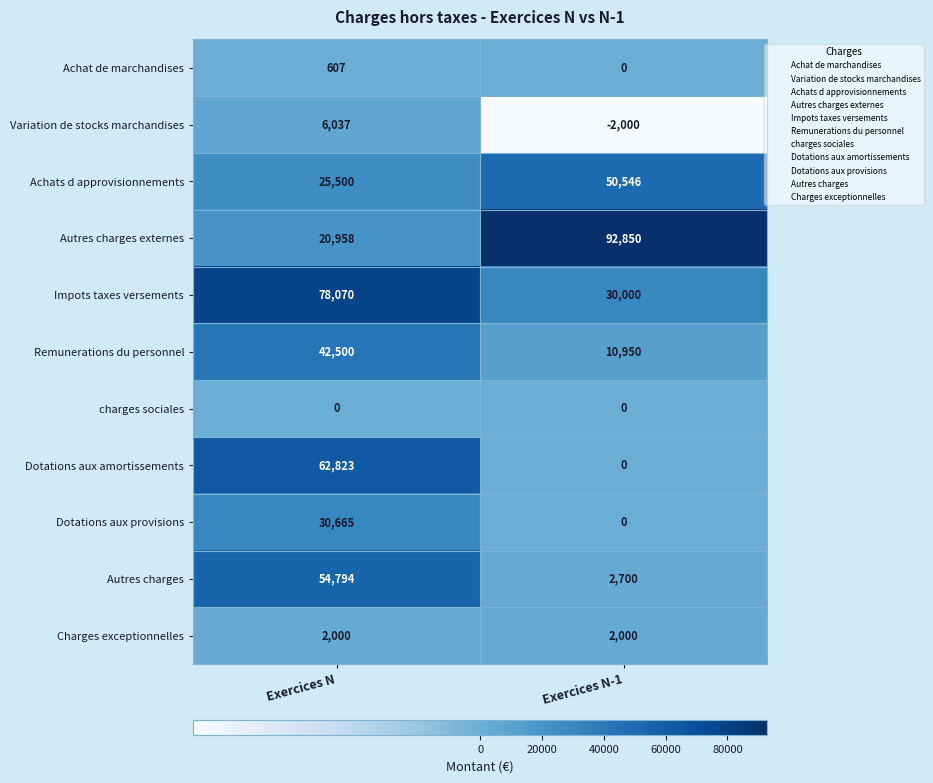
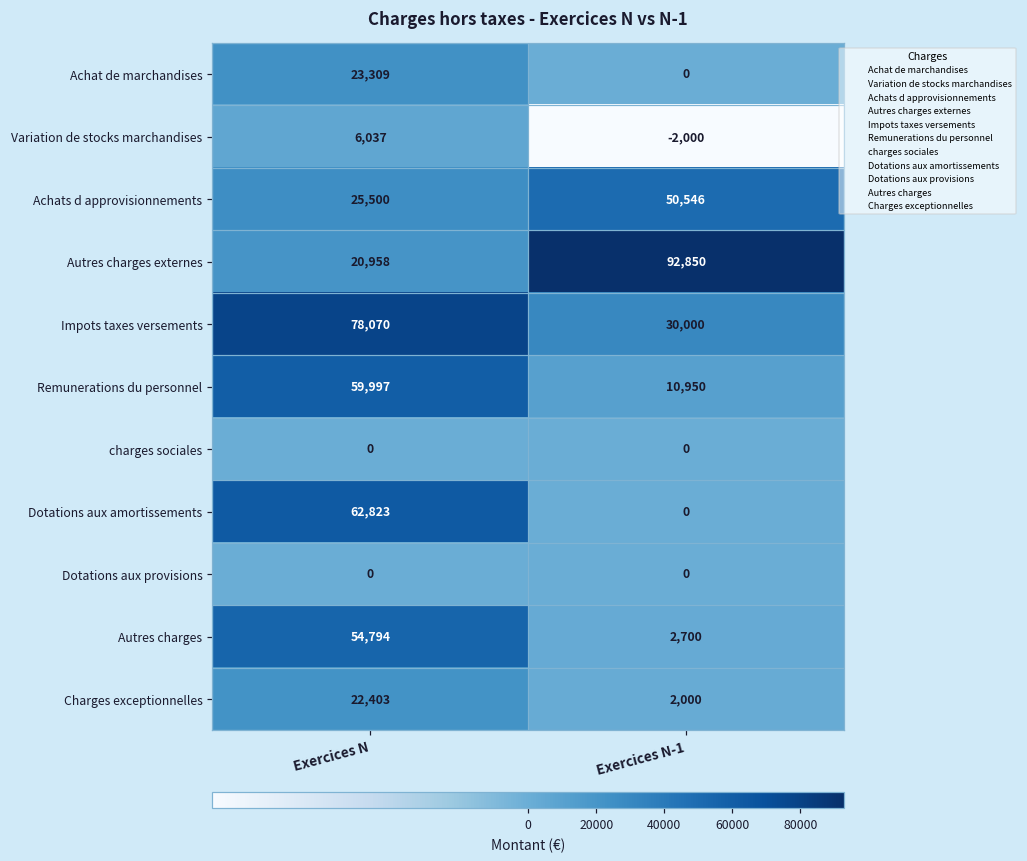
  {
    "Achat de marchandises": {
-     "Exercices N": "607",
+     "Exercices N": "23,309",
      "Exercices N-1": "0"
    },
    "Variation de stocks marchandises": {
      "Exercices N": "6,037",
      "Exercices N-1": "-2,000"
    },
    "Achats d approvisionnements": {
      "Exercices N": "25,500",
      "Exercices N-1": "50,546"
    },
    "Autres charges externes": {
      "Exercices N": "20,958",
      "Exercices N-1": "92,850"
    },
    "Impots taxes versements": {
      "Exercices N": "78,070",
      "Exercices N-1": "30,000"
    },
    "Remunerations du personnel": {
-     "Exercices N": "42,500",
+     "Exercices N": "59,997",
      "Exercices N-1": "10,950"
    },
    "charges sociales": {
      "Exercices N": "0",
      "Exercices N-1": "0"
    },
    "Dotations aux amortissements": {
      "Exercices N": "62,823",
      "Exercices N-1": "0"
    },
    "Dotations aux provisions": {
-     "Exercices N": "30,665",
+     "Exercices N": "0",
      "Exercices N-1": "0"
    },
    "Autres charges": {
      "Exercices N": "54,794",
      "Exercices N-1": "2,700"
    },
    "Charges exceptionnelles": {
-     "Exercices N": "2,000",
+     "Exercices N": "22,403",
      "Exercices N-1": "2,000"
    }
  }
